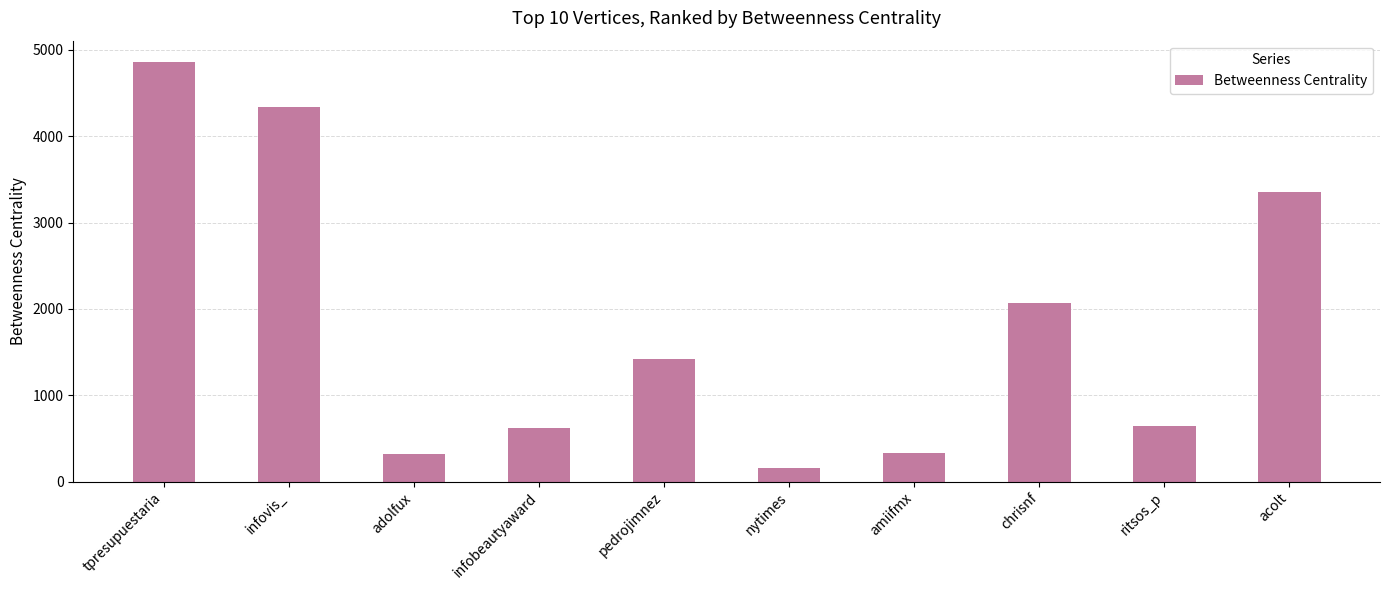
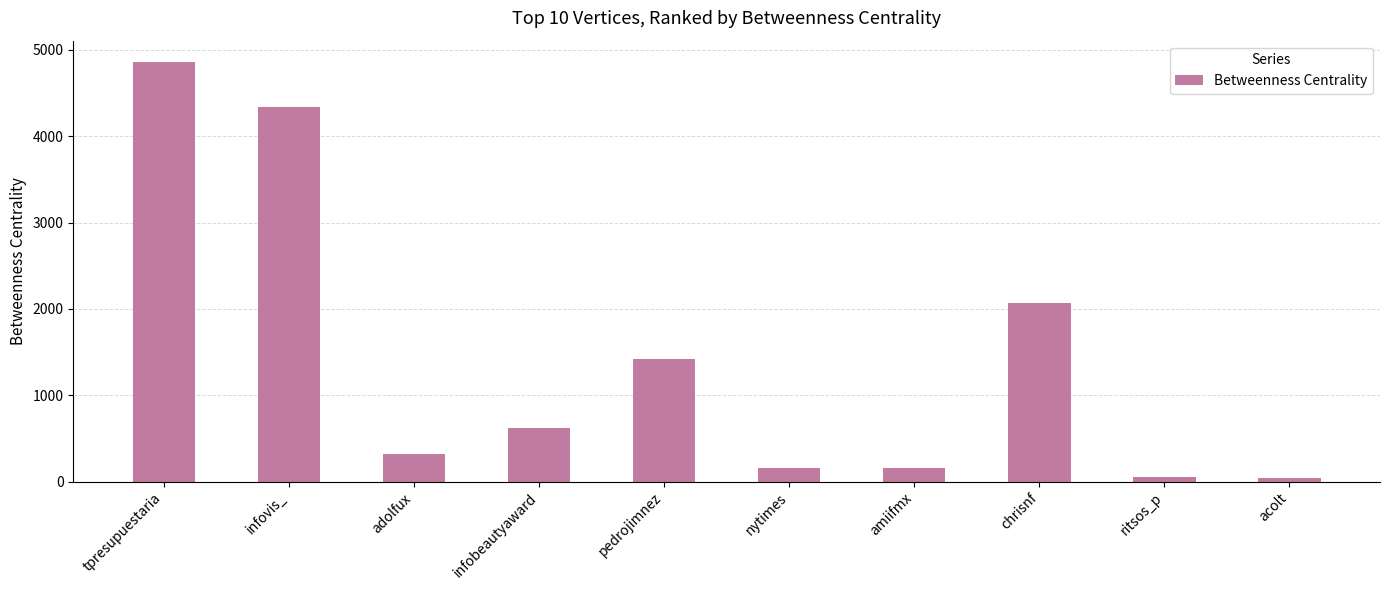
  {
    "tpresupuestaria": 4900,
    "infovis_": 4300,
    "adolfux": 300,
    "infobeautyaward": 600,
    "pedrojimnez": 1400,
    "nytimes": 200,
-   "amiifmx": 300,
+   "amiifmx": 200,
    "chrisnf": 2100,
-   "ritsos_p": 600,
-   "acolt": 3400
+   "ritsos_p": 100,
+   "acolt": 0
  }
